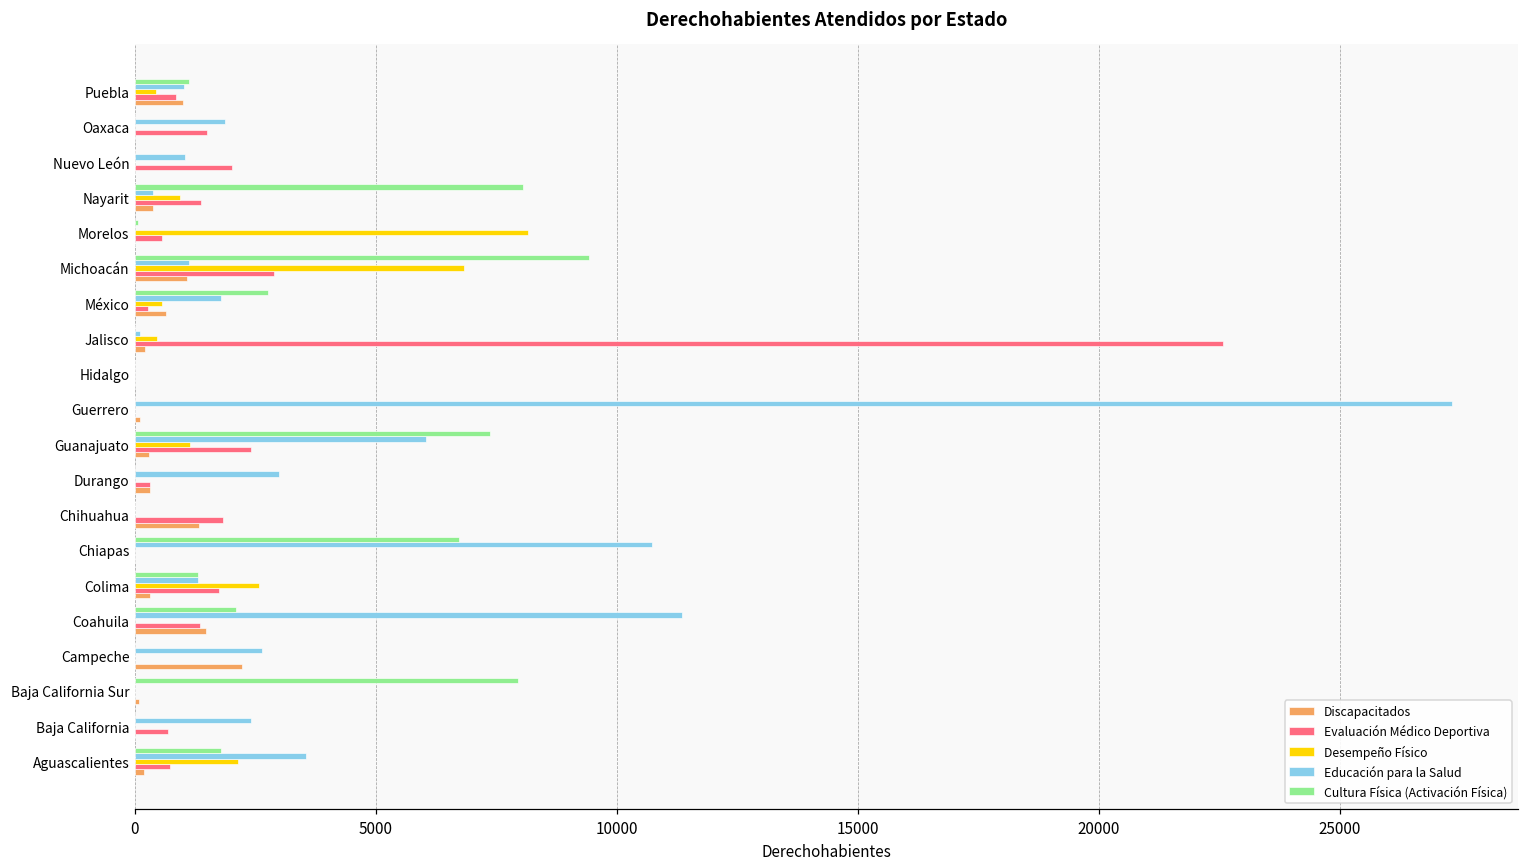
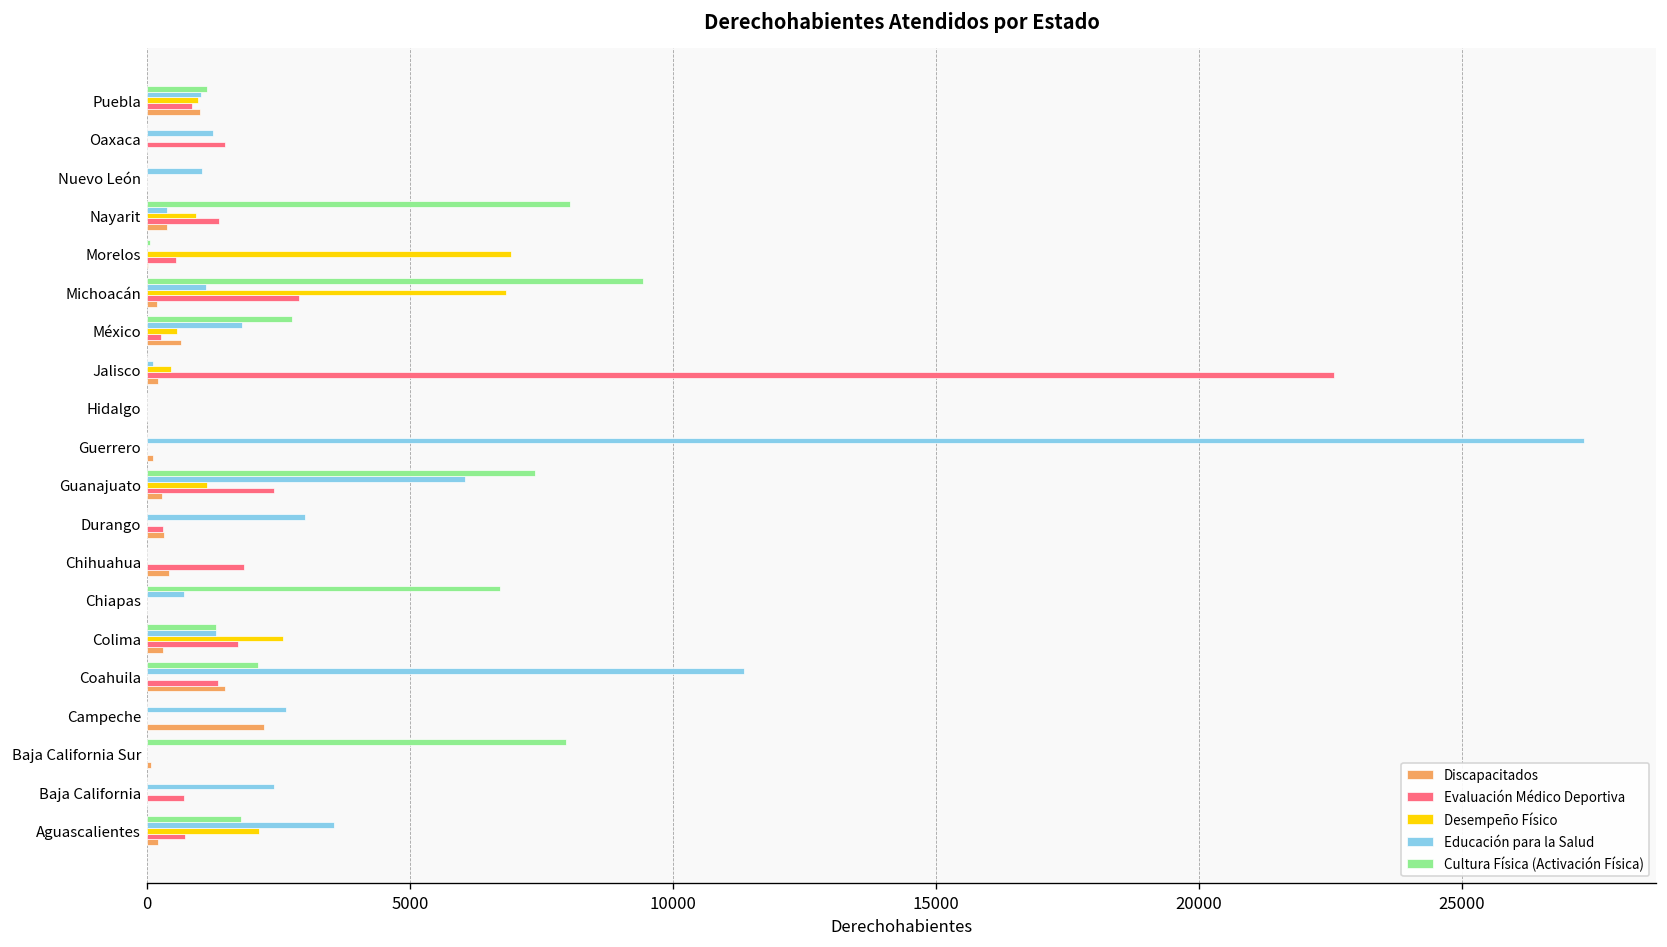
  {
    "Discapacitados": {
      "Puebla": 1000,
      "Oaxaca": 0,
      "Nuevo León": 0,
      "Nayarit": 400,
-     "Michoacán": 1100,
+     "Michoacán": 200,
      "México": 600,
      "Jalisco": 200,
      "Hidalgo": 0,
      "Guerrero": 100,
      "Guanajuato": 300,
      "Durango": 300,
-     "Chihuahua": 1300,
+     "Chihuahua": 400,
      "Chiapas": 0,
      "Colima": 300,
      "Coahuila": 1500,
      "Campeche": 2200,
      "Baja California Sur": 100,
      "Baja California": 0,
      "Aguascalientes": 200
    },
    "Evaluación Médico Deportiva": {
      "Puebla": 900,
      "Oaxaca": 1500,
-     "Nuevo León": 2000,
+     "Nuevo León": 0,
      "Nayarit": 1400,
      "Morelos": 600,
      "Michoacán": 2900,
      "México": 300,
      "Jalisco": 22600,
      "Hidalgo": 0,
      "Guerrero": 0,
      "Guanajuato": 2400,
      "Durango": 300,
      "Chihuahua": 1800,
      "Chiapas": 0,
      "Colima": 1700,
      "Coahuila": 1400,
      "Campeche": 0,
      "Baja California Sur": 0,
      "Baja California": 700,
      "Aguascalientes": 700
    },
    "Desempeño Físico": {
-     "Puebla": 400,
+     "Puebla": 1000,
      "Oaxaca": 0,
      "Nuevo León": 0,
      "Nayarit": 900,
-     "Morelos": 8200,
+     "Morelos": 6900,
      "Michoacán": 6800,
      "México": 600,
      "Jalisco": 500,
      "Hidalgo": 0,
      "Guerrero": 0,
      "Guanajuato": 1100,
      "Durango": 0,
      "Chihuahua": 0,
      "Chiapas": 0,
      "Colima": 2600,
      "Coahuila": 0,
      "Campeche": 0,
      "Baja California Sur": 0,
      "Baja California": 0,
      "Aguascalientes": 2100
    },
    "Educación para la Salud": {
      "Puebla": 1000,
-     "Oaxaca": 1900,
+     "Oaxaca": 1300,
      "Nuevo León": 1000,
      "Nayarit": 400,
      "Morelos": 0,
      "Michoacán": 1100,
      "México": 1800,
      "Jalisco": 100,
      "Hidalgo": 0,
      "Guerrero": 27300,
      "Guanajuato": 6000,
      "Durango": 3000,
      "Chihuahua": 0,
-     "Chiapas": 10700,
+     "Chiapas": 700,
      "Colima": 1300,
      "Coahuila": 11400,
      "Campeche": 2600,
      "Baja California Sur": 0,
      "Baja California": 2400,
      "Aguascalientes": 3500
    },
    "Cultura Física (Activación Física)": {
      "Puebla": 1100,
      "Oaxaca": 0,
      "Nuevo León": 0,
      "Nayarit": 8100,
      "Morelos": 100,
      "Michoacán": 9400,
      "México": 2800,
      "Jalisco": 0,
      "Hidalgo": 0,
      "Guerrero": 0,
      "Guanajuato": 7400,
      "Durango": 0,
      "Chihuahua": 0,
      "Chiapas": 6700,
      "Colima": 1300,
      "Coahuila": 2100,
      "Campeche": 0,
      "Baja California Sur": 8000,
      "Baja California": 0,
      "Aguascalientes": 1800
    }
  }
